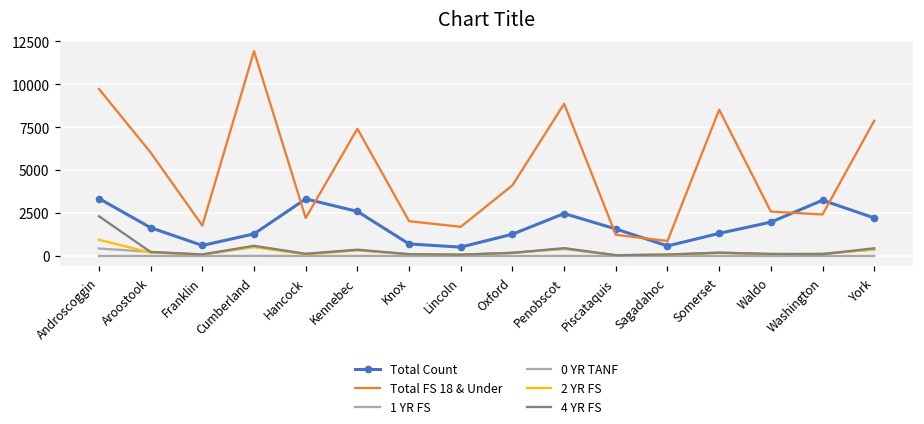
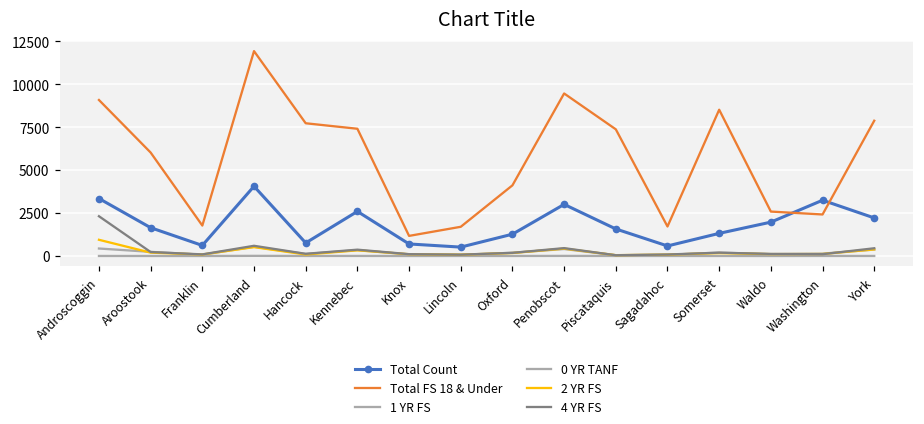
  {
    "Total Count": {
      "Androscoggin": 3300,
      "Aroostook": 1600,
      "Franklin": 600,
-     "Cumberland": 1300,
-     "Hancock": 3300,
+     "Cumberland": 4100,
+     "Hancock": 800,
      "Kennebec": 2600,
      "Knox": 700,
      "Lincoln": 500,
      "Oxford": 1300,
-     "Penobscot": 2500,
+     "Penobscot": 3000,
      "Piscataquis": 1600,
      "Sagadahoc": 600,
      "Somerset": 1300,
      "Waldo": 2000,
      "Washington": 3200,
      "York": 2200
    },
    "Total FS 18 & Under": {
-     "Androscoggin": 9700,
+     "Androscoggin": 9100,
      "Aroostook": 6000,
      "Franklin": 1800,
      "Cumberland": 11900,
-     "Hancock": 2200,
+     "Hancock": 7700,
      "Kennebec": 7400,
-     "Knox": 2000,
+     "Knox": 1200,
      "Lincoln": 1700,
      "Oxford": 4100,
-     "Penobscot": 8900,
-     "Piscataquis": 1200,
-     "Sagadahoc": 900,
+     "Penobscot": 9500,
+     "Piscataquis": 7400,
+     "Sagadahoc": 1700,
      "Somerset": 8500,
      "Waldo": 2600,
      "Washington": 2400,
      "York": 7900
    },
    "2 YR FS": {
      "Androscoggin": 900
    },
    "4 YR FS": {
      "Androscoggin": 2300
    }
  }
